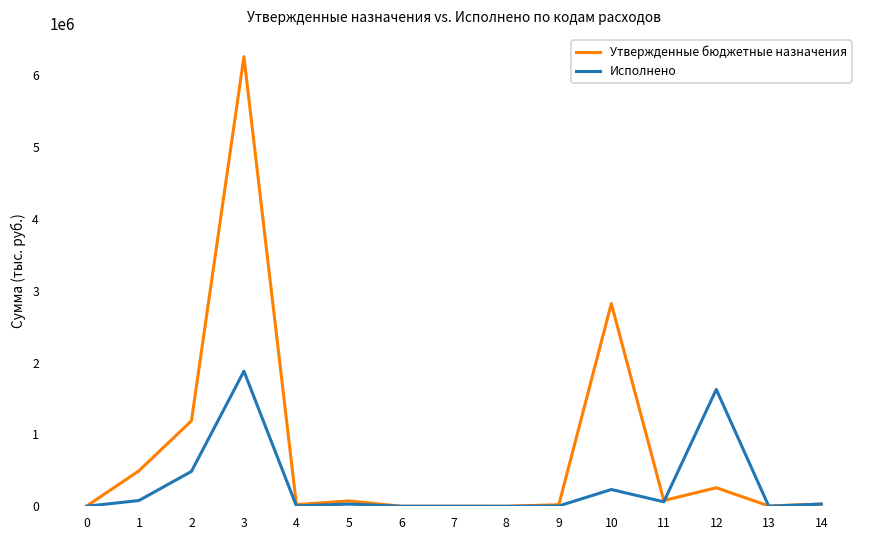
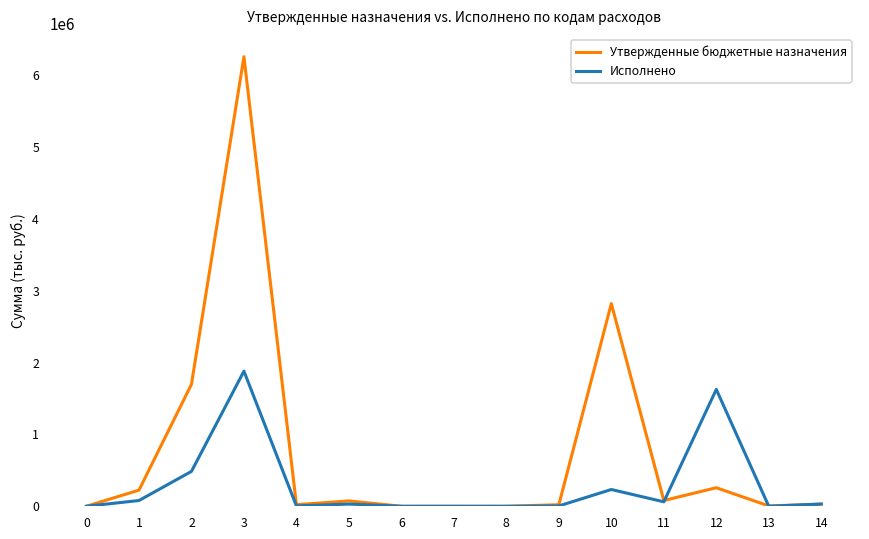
  {
    "Утвержденные бюджетные назначения": {
-     "1": 500000,
-     "2": 1200000,
+     "1": 200000,
+     "2": 1700000,
      "3": 6300000,
      "5": 100000,
      "10": 2800000,
      "12": 300000
    },
    "Исполнено": {
      "1": 100000,
      "2": 500000,
      "3": 1900000,
      "5": 0,
      "10": 200000,
      "12": 1600000
    }
  }
